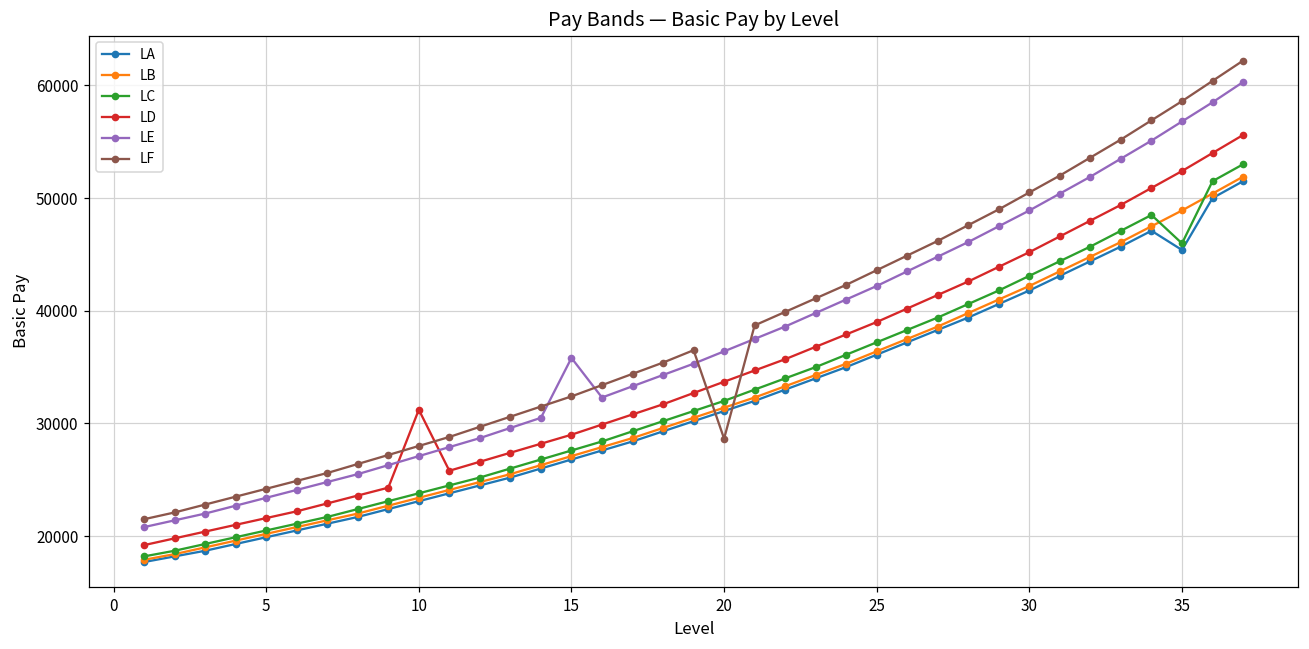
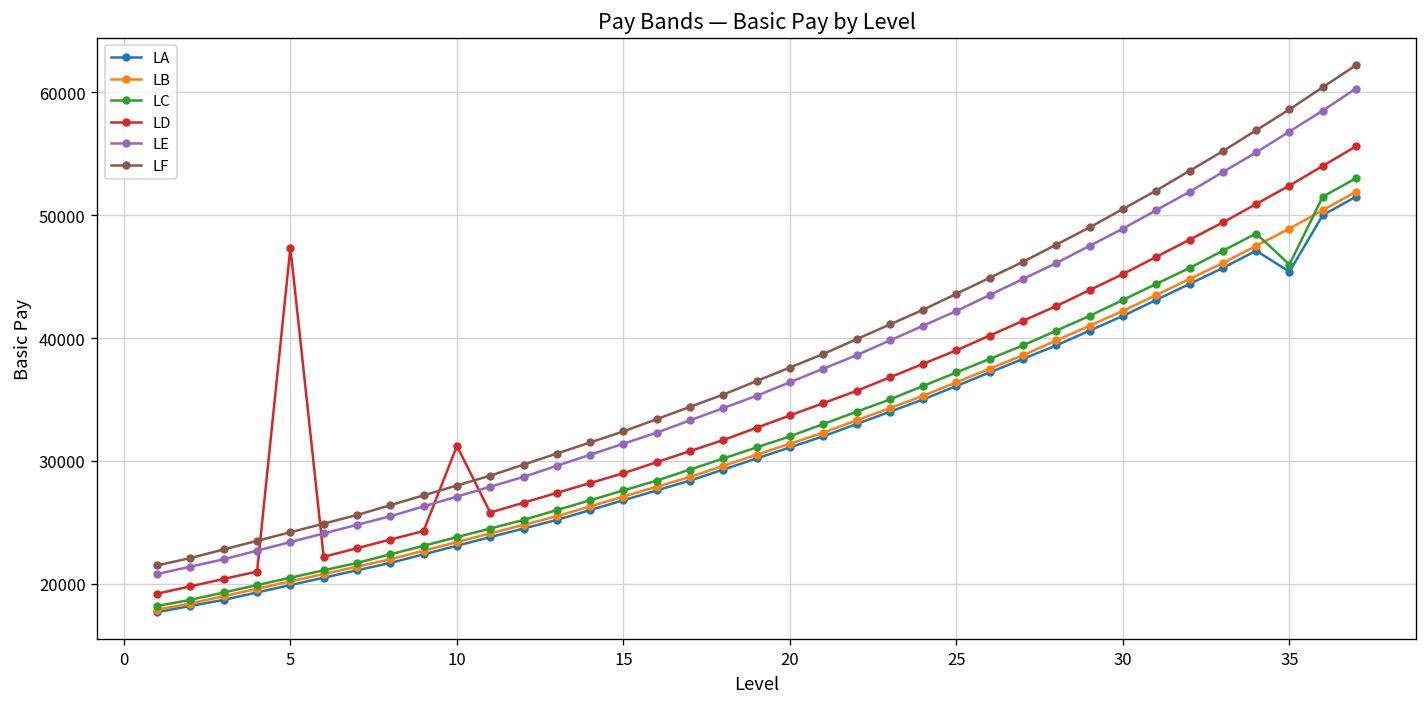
  {
    "LA": {
      "5": 19900,
      "10": 23100,
      "15": 26800,
      "20": 31100,
      "25": 36100,
      "30": 41800,
      "35": 45400
    },
    "LB": {
      "5": 20200,
      "10": 23400,
      "15": 27100,
      "20": 31400,
      "25": 36400,
      "30": 42200,
      "35": 48900
    },
    "LC": {
      "5": 20500,
      "10": 23800,
      "15": 27600,
      "20": 32000,
      "25": 37200,
      "30": 43100,
      "35": 46000
    },
    "LD": {
-     "5": 21600,
+     "5": 47400,
      "10": 31200,
      "15": 29000,
      "20": 33700,
      "25": 39000,
      "30": 45200,
      "35": 52400
    },
    "LE": {
      "5": 23400,
      "10": 27100,
-     "15": 35800,
+     "15": 31400,
      "20": 36400,
      "25": 42200,
      "30": 48900,
      "35": 56800
    },
    "LF": {
      "5": 24200,
      "10": 28000,
      "15": 32400,
-     "20": 28700,
+     "20": 37600,
      "25": 43600,
      "30": 50500,
      "35": 58600
    }
  }
